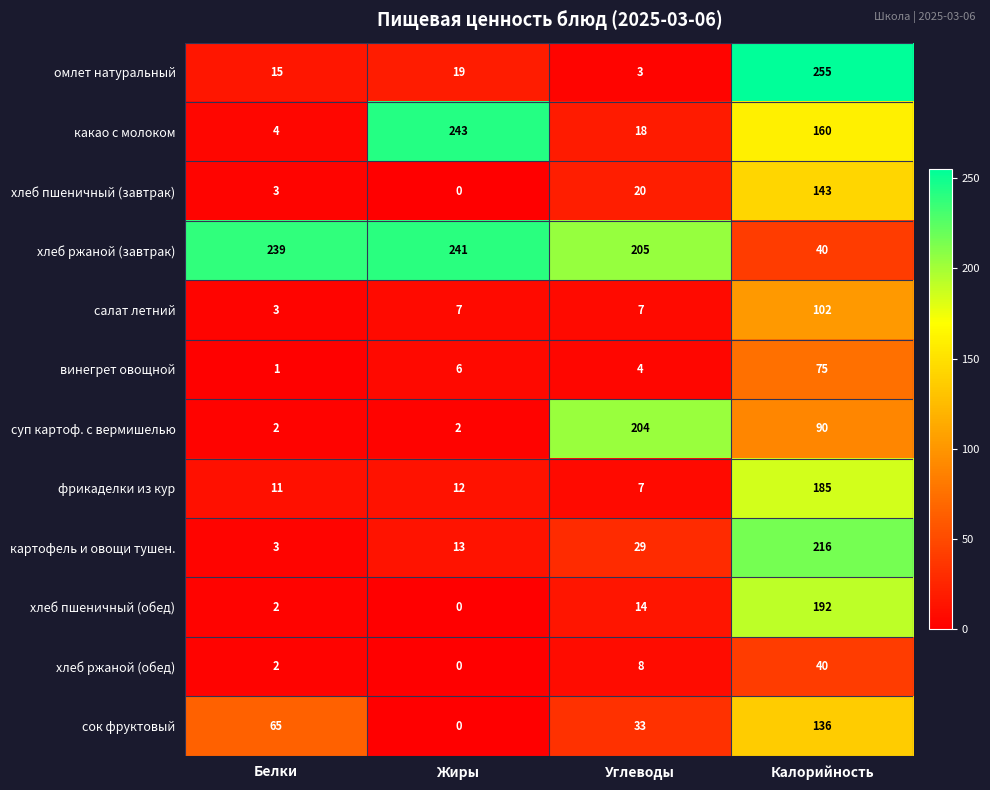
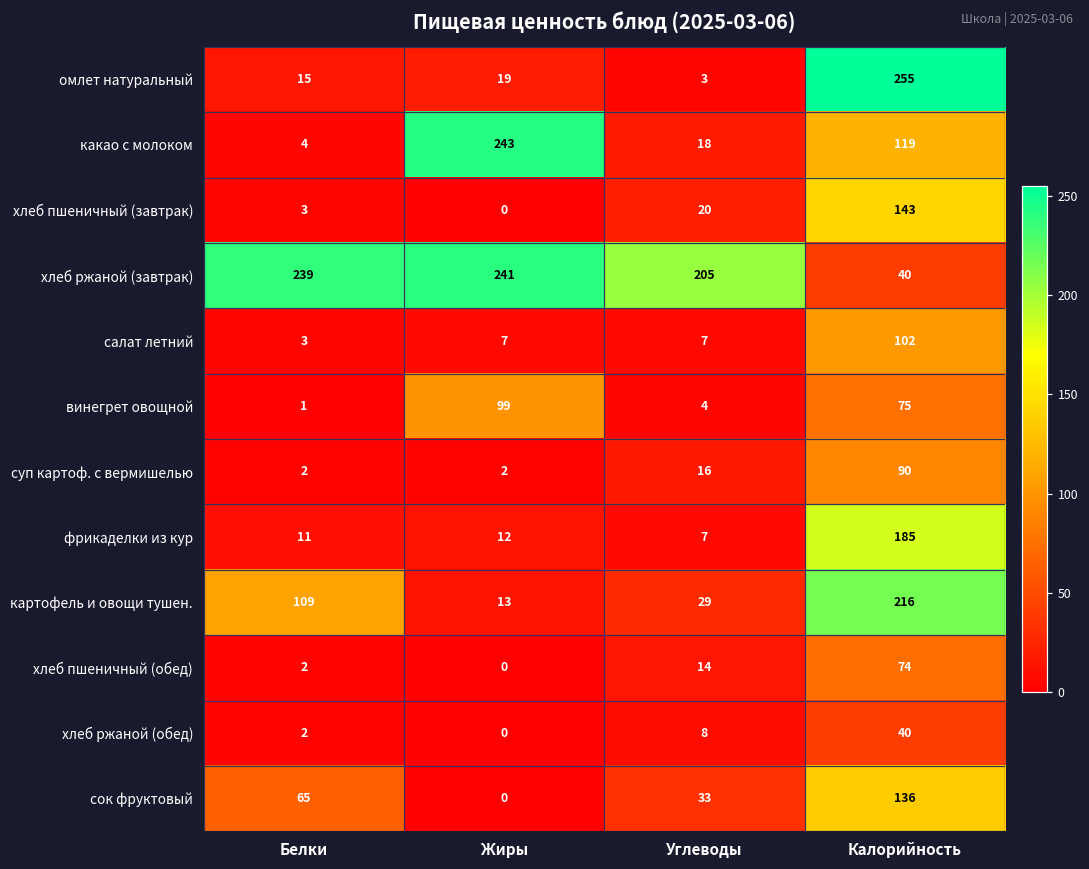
  {
    "омлет натуральный": {
      "Белки": 15,
      "Жиры": 19,
      "Углеводы": 3,
      "Калорийность": 255
    },
    "какао с молоком": {
      "Белки": 4,
      "Жиры": 243,
      "Углеводы": 18,
-     "Калорийность": 160
+     "Калорийность": 119
    },
    "хлеб пшеничный (завтрак)": {
      "Белки": 3,
      "Жиры": 0,
      "Углеводы": 20,
      "Калорийность": 143
    },
    "хлеб ржаной (завтрак)": {
      "Белки": 239,
      "Жиры": 241,
      "Углеводы": 205,
      "Калорийность": 40
    },
    "салат летний": {
      "Белки": 3,
      "Жиры": 7,
      "Углеводы": 7,
      "Калорийность": 102
    },
    "винегрет овощной": {
      "Белки": 1,
-     "Жиры": 6,
+     "Жиры": 99,
      "Углеводы": 4,
      "Калорийность": 75
    },
    "суп картоф. с вермишелью": {
      "Белки": 2,
      "Жиры": 2,
-     "Углеводы": 204,
+     "Углеводы": 16,
      "Калорийность": 90
    },
    "фрикаделки из кур": {
      "Белки": 11,
      "Жиры": 12,
      "Углеводы": 7,
      "Калорийность": 185
    },
    "картофель и овощи тушен.": {
-     "Белки": 3,
+     "Белки": 109,
      "Жиры": 13,
      "Углеводы": 29,
      "Калорийность": 216
    },
    "хлеб пшеничный (обед)": {
      "Белки": 2,
      "Жиры": 0,
      "Углеводы": 14,
-     "Калорийность": 192
+     "Калорийность": 74
    },
    "хлеб ржаной (обед)": {
      "Белки": 2,
      "Жиры": 0,
      "Углеводы": 8,
      "Калорийность": 40
    },
    "сок фруктовый": {
      "Белки": 65,
      "Жиры": 0,
      "Углеводы": 33,
      "Калорийность": 136
    }
  }
